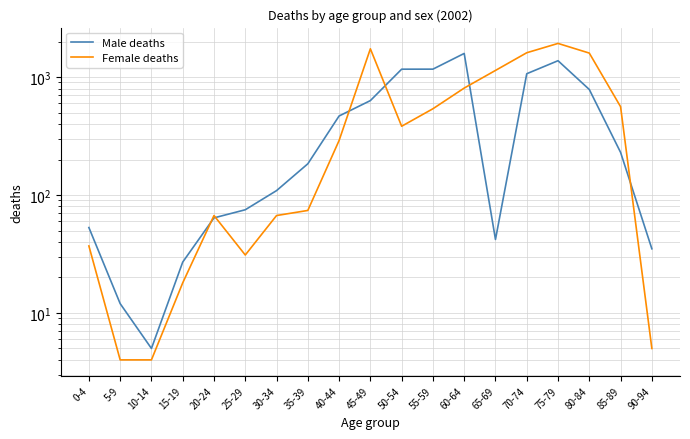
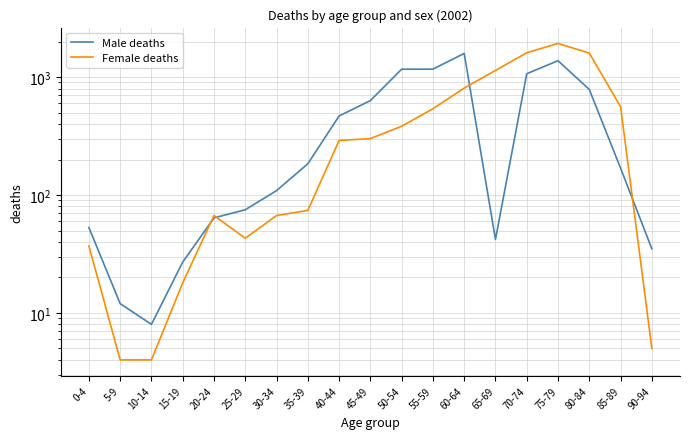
  {
    "Male deaths": {
      "0-4": 50,
      "5-9": 12,
-     "10-14": 5,
+     "10-14": 8,
      "15-19": 27,
      "25-29": 80,
      "30-34": 110,
      "35-39": 180,
      "40-44": 470,
      "45-49": 600,
      "50-54": 1200,
      "55-59": 1200,
      "60-64": 1600,
      "65-69": 42,
      "70-74": 1100,
      "75-79": 1400,
      "80-84": 800,
-     "85-89": 230,
+     "85-89": 170,
      "90-94": 35
    },
    "Female deaths": {
      "0-4": 37,
      "5-9": 4,
      "10-14": 4,
      "15-19": 18,
-     "25-29": 31,
+     "25-29": 43,
      "30-34": 70,
      "35-39": 70,
      "40-44": 290,
-     "45-49": 1700,
+     "45-49": 300,
      "50-54": 380,
      "55-59": 500,
      "60-64": 800,
      "65-69": 1100,
      "70-74": 1600,
      "75-79": 1900,
      "80-84": 1600,
      "85-89": 600,
      "90-94": 5
    }
  }
